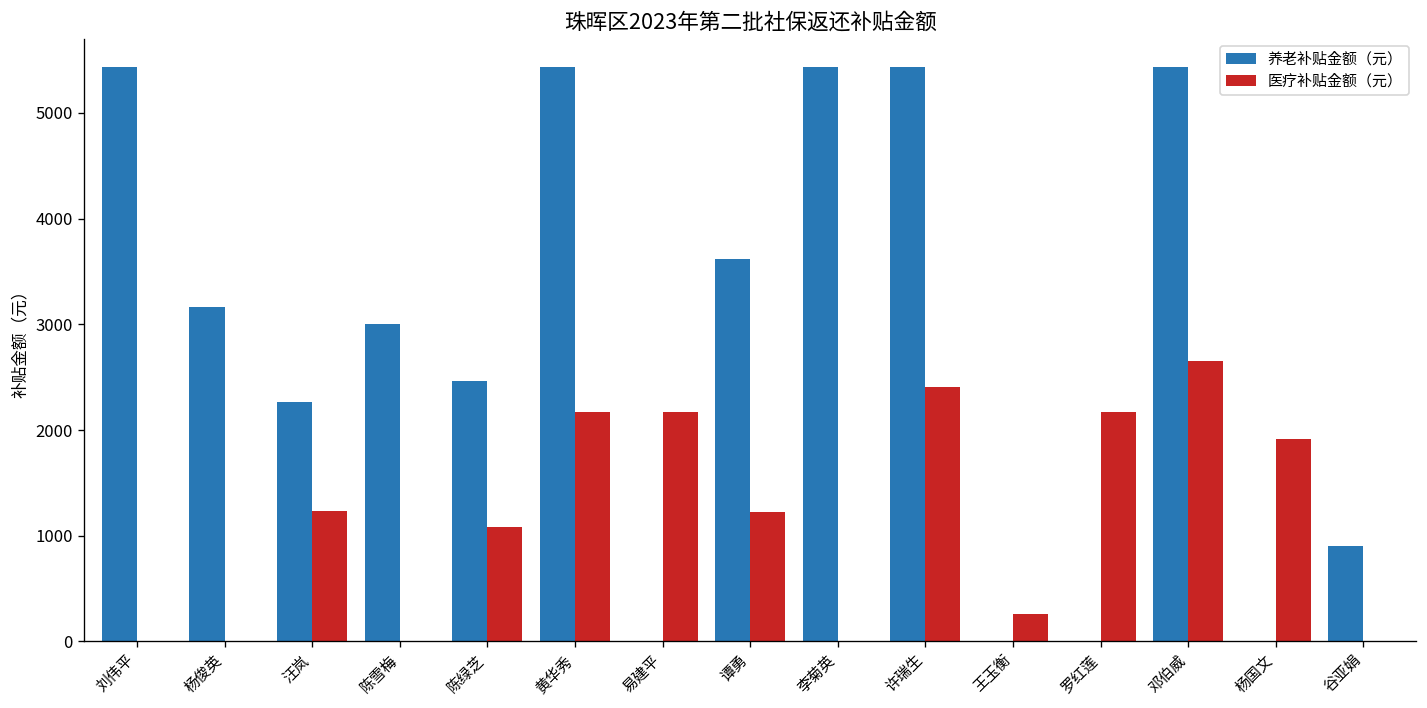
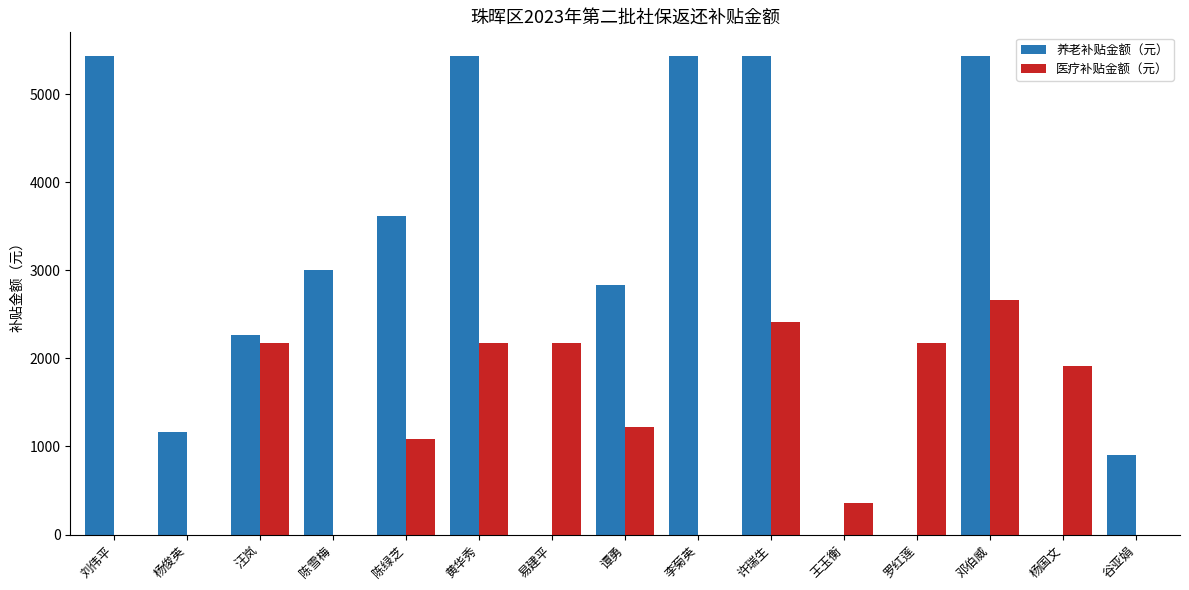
  {
    "养老补贴金额（元）": {
      "刘伟平": 5400,
-     "杨俊英": 3200,
+     "杨俊英": 1200,
      "汪岚": 2300,
      "陈雪梅": 3000,
-     "陈绿芝": 2500,
+     "陈绿芝": 3600,
      "黄华秀": 5400,
      "易建平": 0,
-     "谭勇": 3600,
+     "谭勇": 2800,
      "李菊英": 5400,
      "许瑞生": 5400,
      "王玉衡": 0,
      "罗红莲": 0,
      "邓伯威": 5400,
      "杨国文": 0,
      "谷亚娟": 900
    },
    "医疗补贴金额（元）": {
      "刘伟平": 0,
      "杨俊英": 0,
-     "汪岚": 1200,
+     "汪岚": 2200,
      "陈雪梅": 0,
      "陈绿芝": 1100,
      "黄华秀": 2200,
      "易建平": 2200,
      "谭勇": 1200,
      "李菊英": 0,
      "许瑞生": 2400,
-     "王玉衡": 300,
+     "王玉衡": 400,
      "罗红莲": 2200,
      "邓伯威": 2700,
      "杨国文": 1900,
      "谷亚娟": 0
    }
  }
